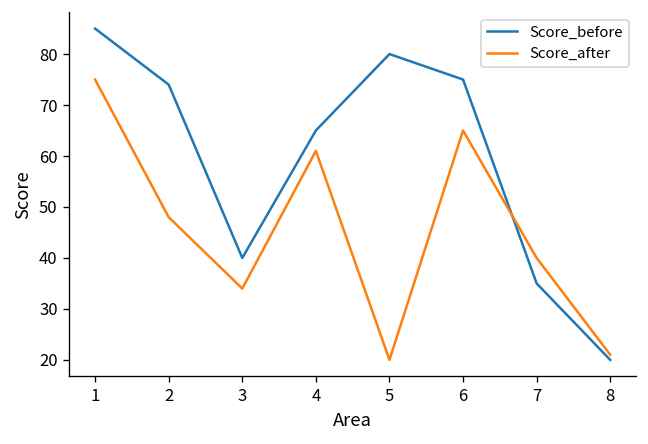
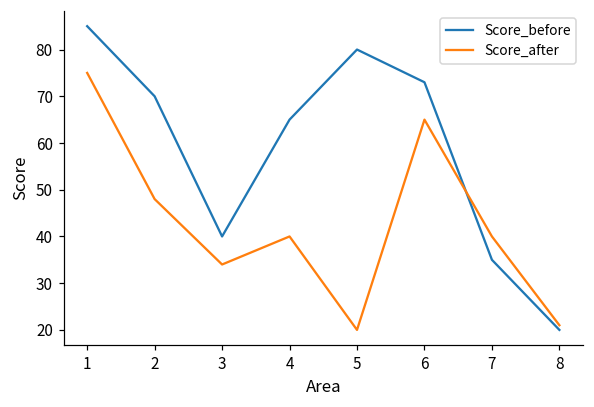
  {
    "Score_before": {
      "1": 85,
-     "2": 74,
+     "2": 70,
      "3": 40,
      "4": 65,
      "5": 80,
-     "6": 75,
+     "6": 73,
      "7": 35,
      "8": 20
    },
    "Score_after": {
      "1": 75,
      "2": 48,
      "3": 34,
-     "4": 61,
+     "4": 40,
      "5": 20,
      "6": 65,
      "7": 40,
      "8": 21
    }
  }
